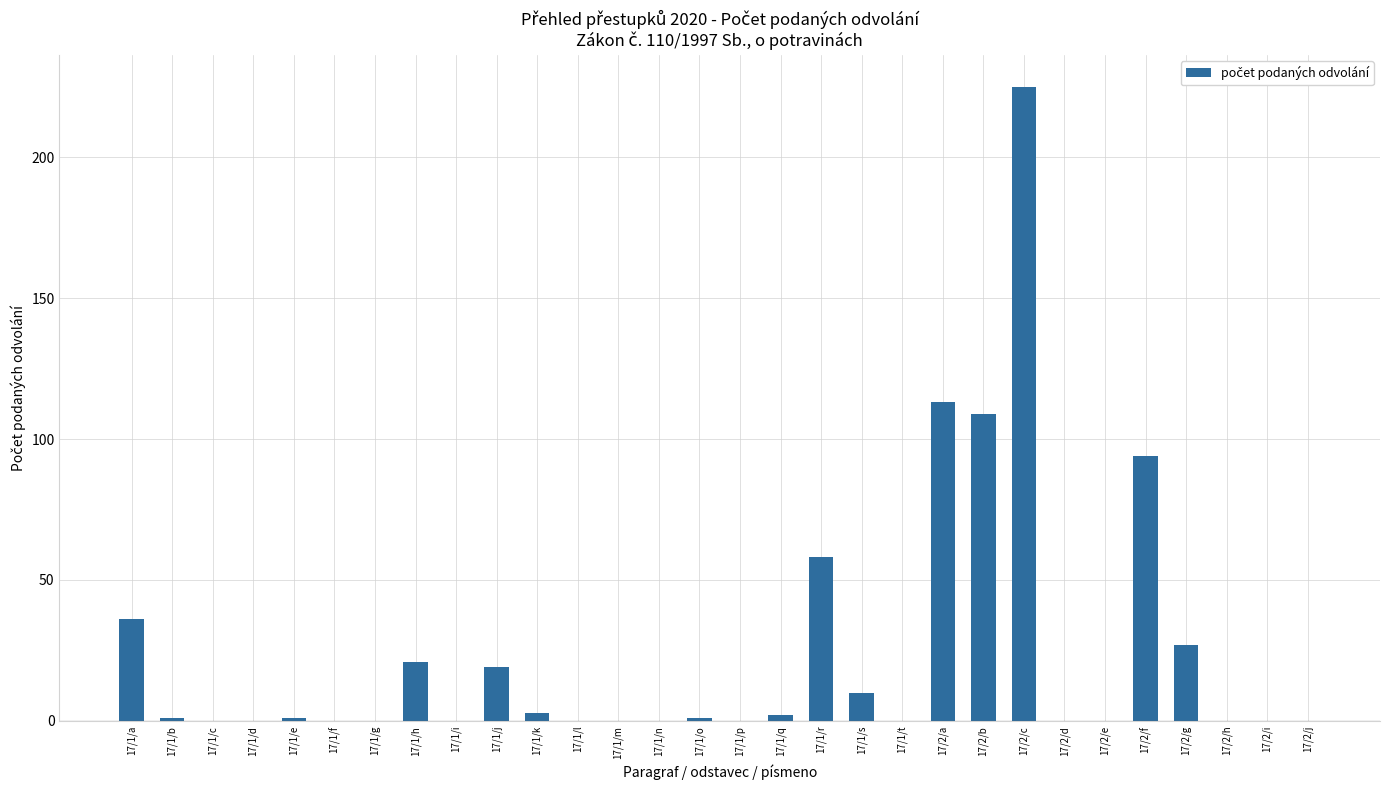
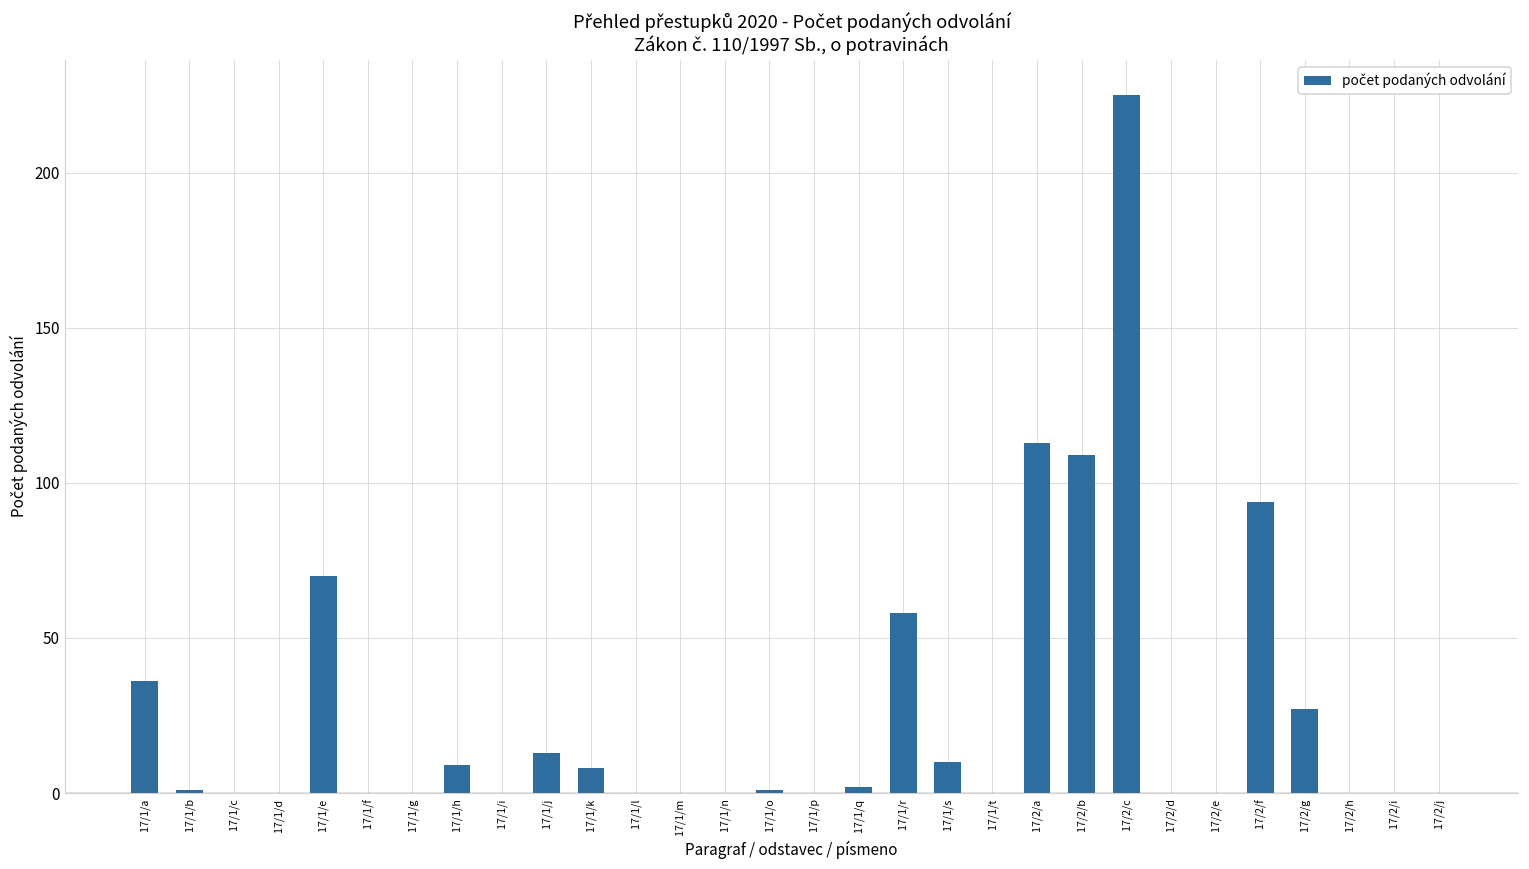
  {
    "17/1/a": 36,
    "17/1/b": 1,
    "17/1/c": 0,
    "17/1/d": 0,
-   "17/1/e": 1,
+   "17/1/e": 70,
    "17/1/f": 0,
    "17/1/g": 0,
-   "17/1/h": 21,
+   "17/1/h": 9,
    "17/1/i": 0,
-   "17/1/j": 19,
-   "17/1/k": 3,
+   "17/1/j": 13,
+   "17/1/k": 8,
    "17/1/l": 0,
    "17/1/m": 0,
    "17/1/n": 0,
    "17/1/o": 1,
    "17/1/p": 0,
    "17/1/q": 2,
    "17/1/r": 58,
    "17/1/s": 10,
    "17/1/t": 0,
    "17/2/a": 113,
    "17/2/b": 109,
    "17/2/c": 225,
    "17/2/d": 0,
    "17/2/e": 0,
    "17/2/f": 94,
    "17/2/g": 27,
    "17/2/h": 0,
    "17/2/i": 0,
    "17/2/j": 0
  }
